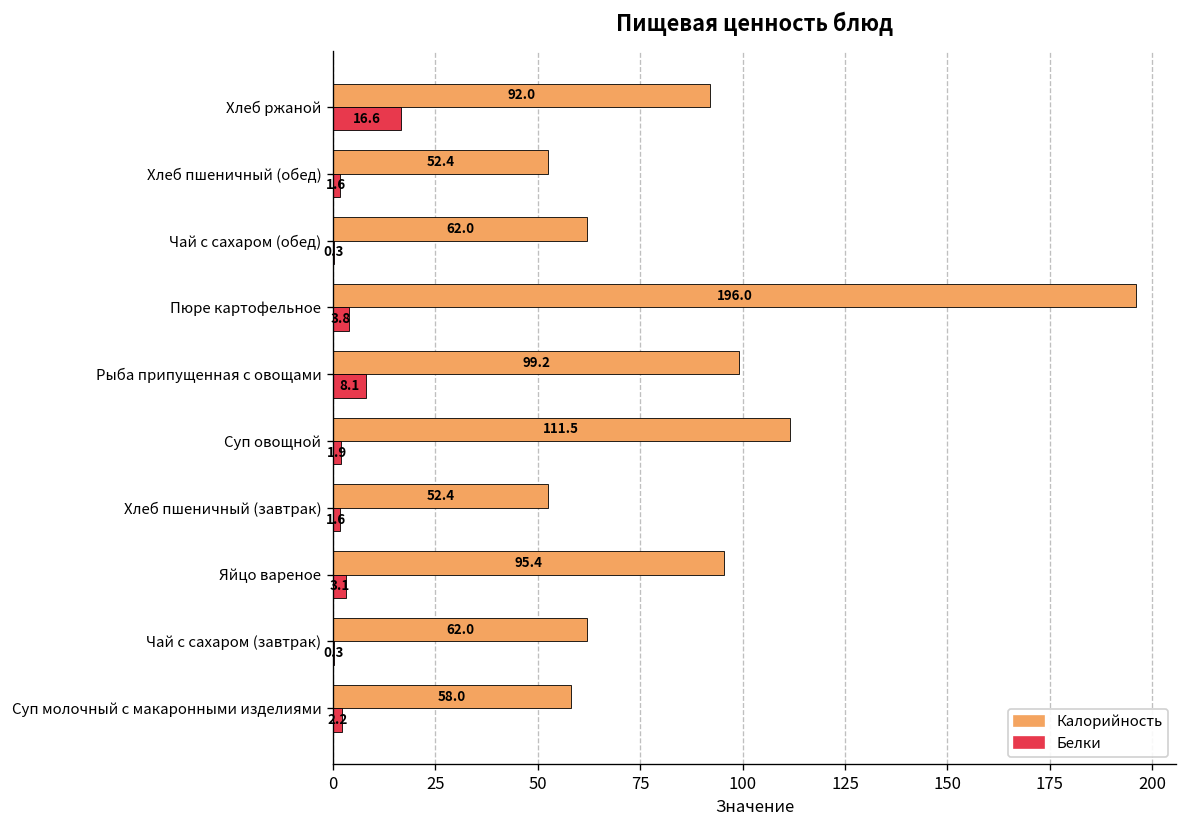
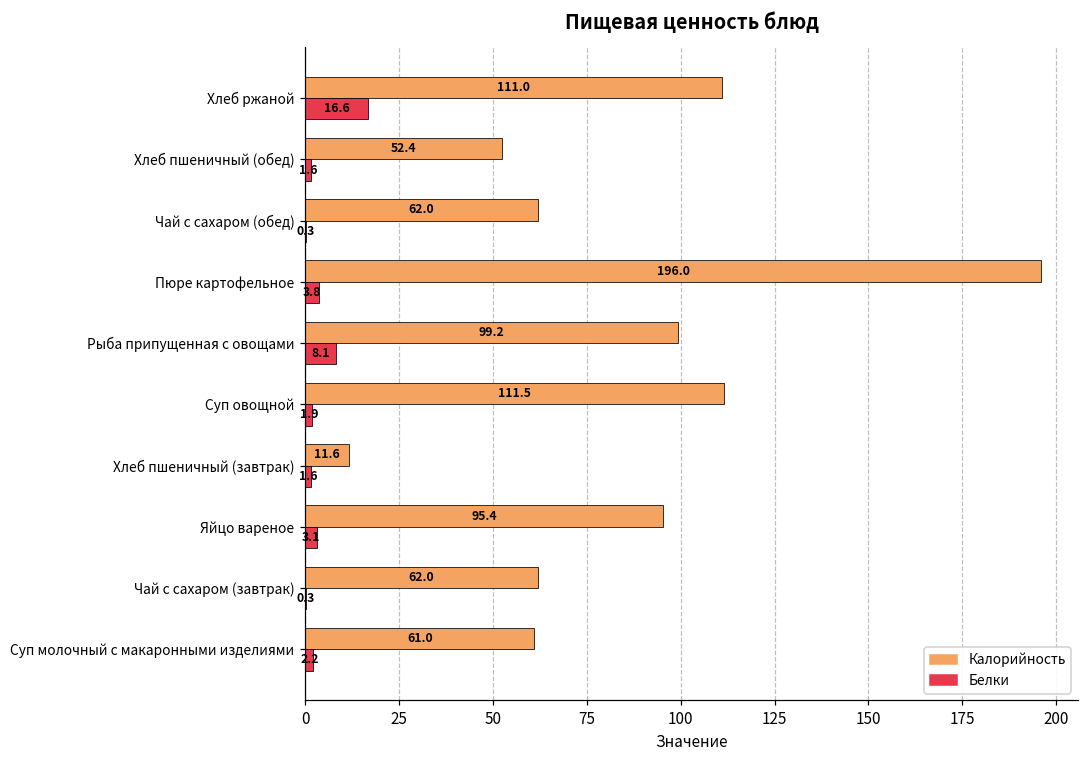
  {
    "Калорийность": {
-     "Хлеб ржаной": 92.0,
+     "Хлеб ржаной": 111.0,
      "Хлеб пшеничный (обед)": 52.4,
      "Чай с сахаром (обед)": 62.0,
      "Пюре картофельное": 196.0,
      "Рыба припущенная с овощами": 99.2,
      "Суп овощной": 111.5,
-     "Хлеб пшеничный (завтрак)": 52.4,
+     "Хлеб пшеничный (завтрак)": 11.6,
      "Яйцо вареное": 95.4,
      "Чай с сахаром (завтрак)": 62.0,
-     "Суп молочный с макаронными изделиями": 58.0
+     "Суп молочный с макаронными изделиями": 61.0
    },
    "Белки": {
      "Хлеб ржаной": 16.6,
      "Хлеб пшеничный (обед)": 1.6,
      "Чай с сахаром (обед)": 0.3,
      "Пюре картофельное": 3.8,
      "Рыба припущенная с овощами": 8.1,
      "Суп овощной": 1.9,
      "Хлеб пшеничный (завтрак)": 1.6,
      "Яйцо вареное": 3.1,
      "Чай с сахаром (завтрак)": 0.3,
      "Суп молочный с макаронными изделиями": 2.2
    }
  }
